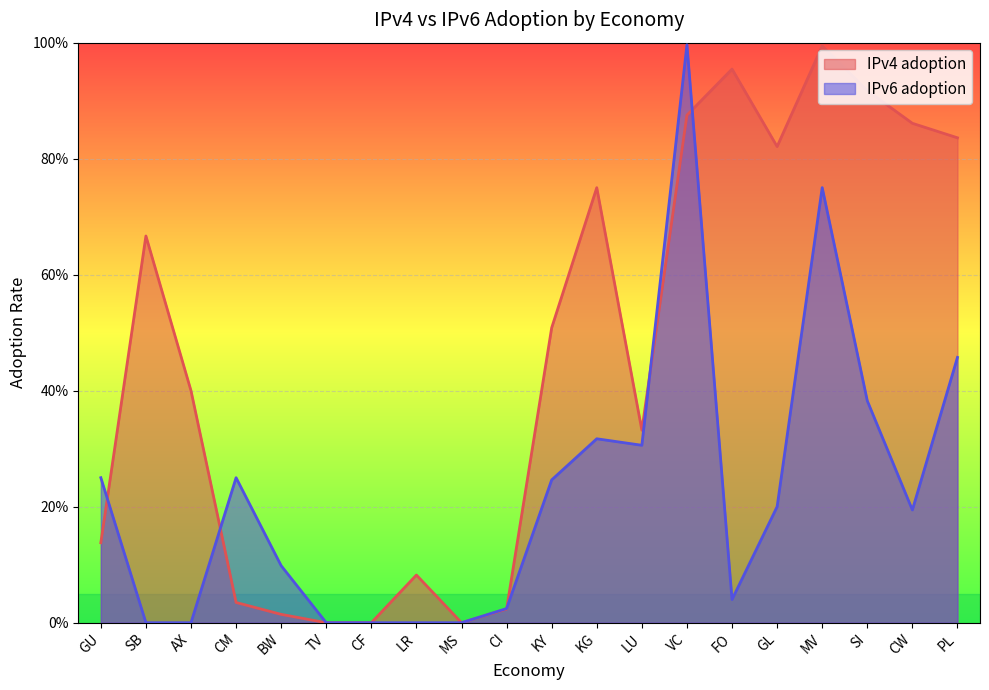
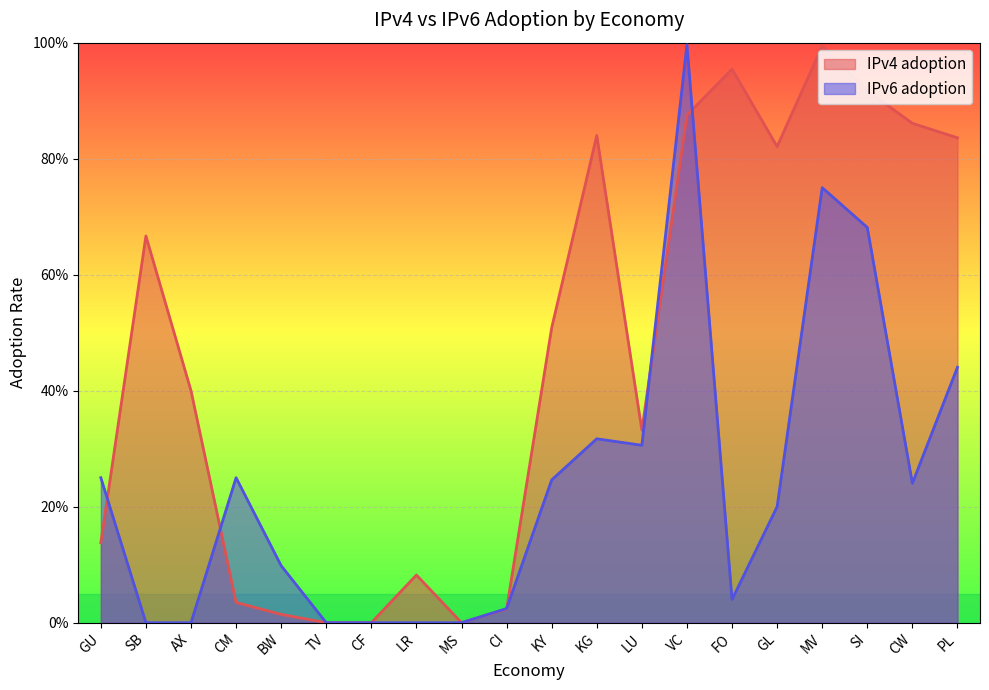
  {
    "IPv4 adoption": {
      "GU": "14%",
      "SB": "67%",
      "AX": "40%",
      "CM": "3%",
      "BW": "1%",
      "LR": "8%",
      "KY": "51%",
-     "KG": "75%",
+     "KG": "84%",
      "LU": "33%",
      "VC": "88%",
      "FO": "95%",
      "GL": "82%",
      "MV": "99%",
      "CW": "86%",
      "PL": "84%"
    },
    "IPv6 adoption": {
      "GU": "25%",
      "SB": "0%",
      "AX": "0%",
      "CM": "25%",
      "BW": "10%",
      "LR": "0%",
      "KY": "25%",
      "KG": "32%",
      "LU": "31%",
      "VC": "100%",
      "FO": "4%",
      "GL": "20%",
      "MV": "75%",
-     "SI": "38%",
-     "CW": "19%",
-     "PL": "46%"
+     "SI": "68%",
+     "CW": "24%",
+     "PL": "44%"
    }
  }
